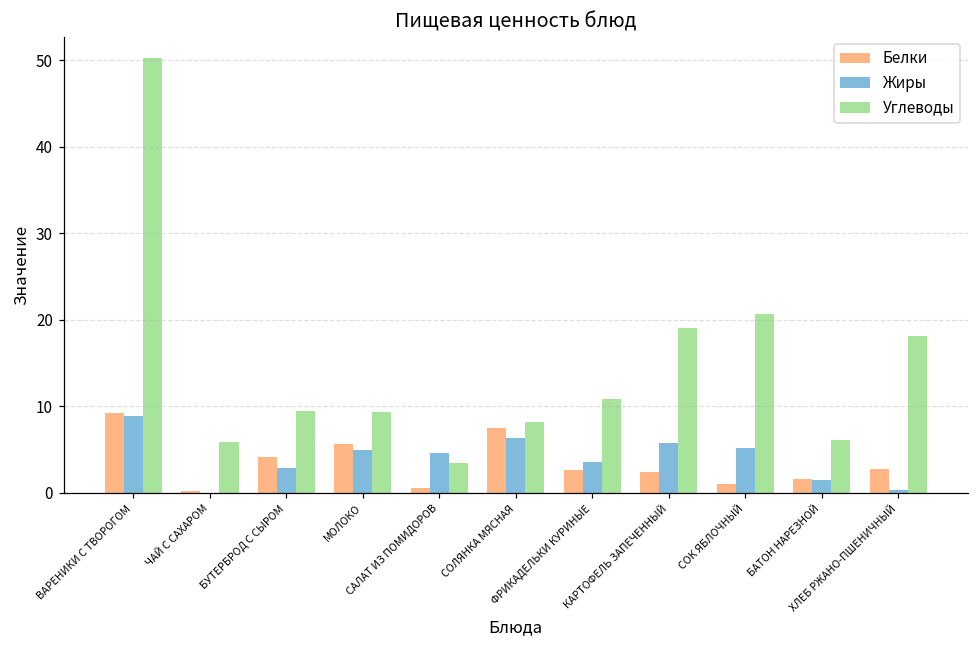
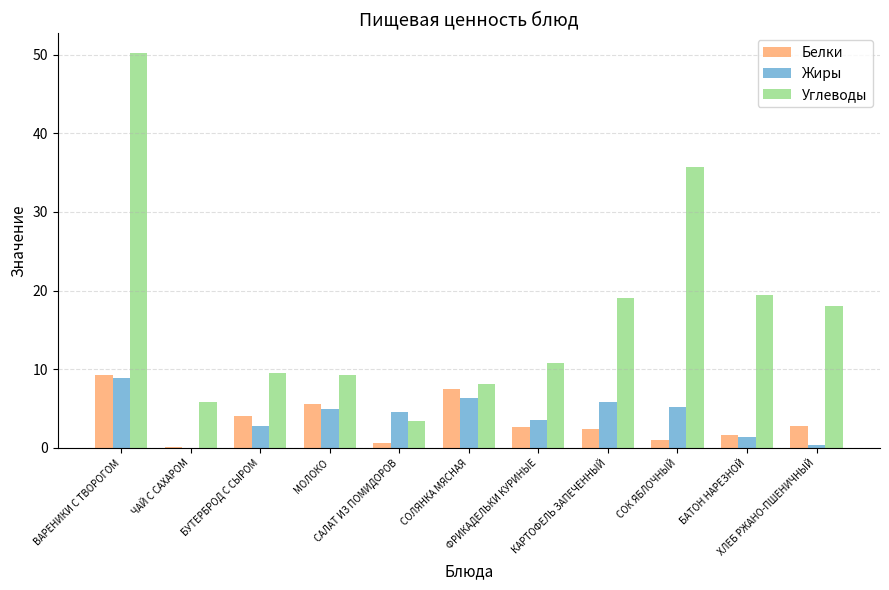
  {
    "Белки": {
      "ВАРЕНИКИ С ТВОРОГОМ": 9,
      "БУТЕРБРОД С СЫРОМ": 4,
      "МОЛОКО": 6,
      "САЛАТ ИЗ ПОМИДОРОВ": 1,
      "СОЛЯНКА МЯСНАЯ": 7,
      "ФРИКАДЕЛЬКИ КУРИНЫЕ": 3,
      "КАРТОФЕЛЬ ЗАПЕЧЕННЫЙ": 2,
      "СОК ЯБЛОЧНЫЙ": 1,
      "БАТОН НАРЕЗНОЙ": 2,
      "ХЛЕБ РЖАНО-ПШЕНИЧНЫЙ": 3
    },
    "Жиры": {
      "ВАРЕНИКИ С ТВОРОГОМ": 9,
      "ЧАЙ С САХАРОМ": 0,
      "БУТЕРБРОД С СЫРОМ": 3,
      "МОЛОКО": 5,
      "САЛАТ ИЗ ПОМИДОРОВ": 5,
      "СОЛЯНКА МЯСНАЯ": 6,
      "ФРИКАДЕЛЬКИ КУРИНЫЕ": 4,
      "КАРТОФЕЛЬ ЗАПЕЧЕННЫЙ": 6,
      "СОК ЯБЛОЧНЫЙ": 5,
      "БАТОН НАРЕЗНОЙ": 1,
      "ХЛЕБ РЖАНО-ПШЕНИЧНЫЙ": 0
    },
    "Углеводы": {
      "ВАРЕНИКИ С ТВОРОГОМ": 50,
      "ЧАЙ С САХАРОМ": 6,
      "БУТЕРБРОД С СЫРОМ": 10,
      "МОЛОКО": 9,
      "САЛАТ ИЗ ПОМИДОРОВ": 3,
      "СОЛЯНКА МЯСНАЯ": 8,
      "ФРИКАДЕЛЬКИ КУРИНЫЕ": 11,
      "КАРТОФЕЛЬ ЗАПЕЧЕННЫЙ": 19,
-     "СОК ЯБЛОЧНЫЙ": 21,
-     "БАТОН НАРЕЗНОЙ": 6,
+     "СОК ЯБЛОЧНЫЙ": 36,
+     "БАТОН НАРЕЗНОЙ": 20,
      "ХЛЕБ РЖАНО-ПШЕНИЧНЫЙ": 18
    }
  }
